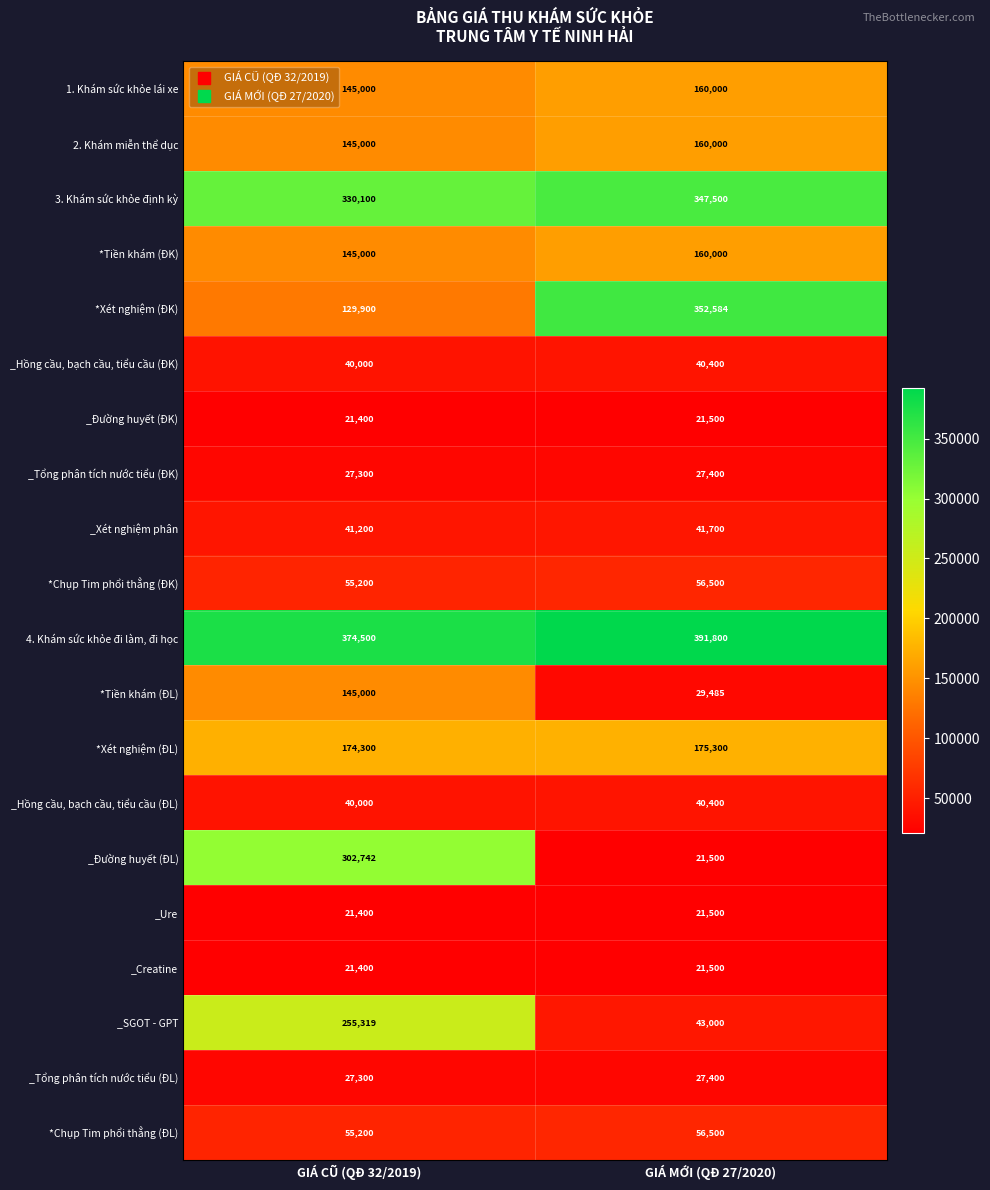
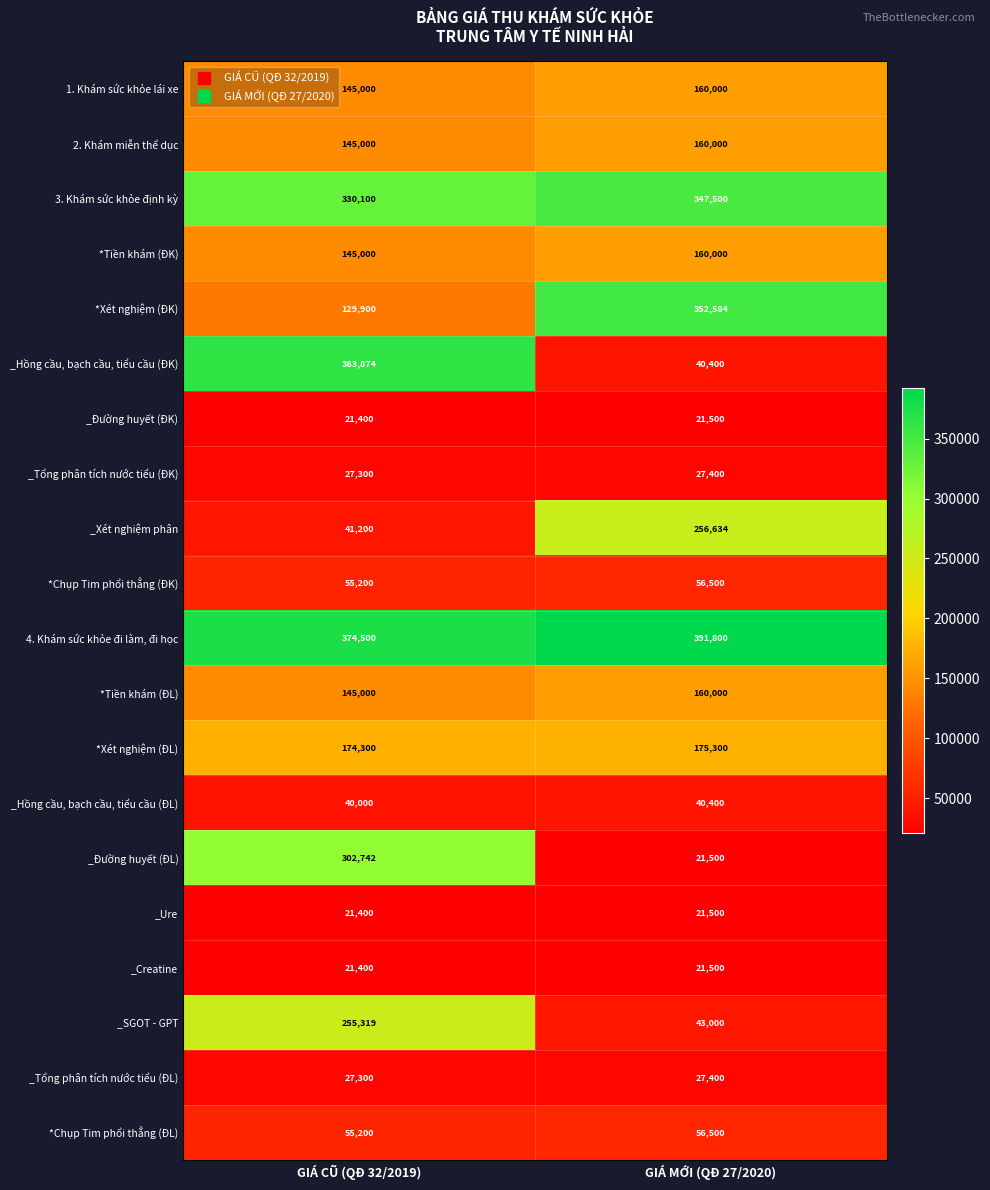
  {
    "1. Khám sức khỏe lái xe": {
      "GIÁ CŨ (QĐ 32/2019)": "145,000",
      "GIÁ MỚI (QĐ 27/2020)": "160,000"
    },
    "2. Khám miễn thể dục": {
      "GIÁ CŨ (QĐ 32/2019)": "145,000",
      "GIÁ MỚI (QĐ 27/2020)": "160,000"
    },
    "3. Khám sức khỏe định kỳ": {
      "GIÁ CŨ (QĐ 32/2019)": "330,100",
      "GIÁ MỚI (QĐ 27/2020)": "347,500"
    },
    "*Tiền khám (ĐK)": {
      "GIÁ CŨ (QĐ 32/2019)": "145,000",
      "GIÁ MỚI (QĐ 27/2020)": "160,000"
    },
    "*Xét nghiệm (ĐK)": {
      "GIÁ CŨ (QĐ 32/2019)": "129,900",
      "GIÁ MỚI (QĐ 27/2020)": "352,584"
    },
    "_Hồng cầu, bạch cầu, tiểu cầu (ĐK)": {
-     "GIÁ CŨ (QĐ 32/2019)": "40,000",
+     "GIÁ CŨ (QĐ 32/2019)": "363,874",
      "GIÁ MỚI (QĐ 27/2020)": "40,400"
    },
    "_Đường huyết (ĐK)": {
      "GIÁ CŨ (QĐ 32/2019)": "21,400",
      "GIÁ MỚI (QĐ 27/2020)": "21,500"
    },
    "_Tổng phân tích nước tiểu (ĐK)": {
      "GIÁ CŨ (QĐ 32/2019)": "27,300",
      "GIÁ MỚI (QĐ 27/2020)": "27,400"
    },
    "_Xét nghiệm phân": {
      "GIÁ CŨ (QĐ 32/2019)": "41,200",
-     "GIÁ MỚI (QĐ 27/2020)": "41,700"
+     "GIÁ MỚI (QĐ 27/2020)": "256,634"
    },
    "*Chụp Tim phổi thẳng (ĐK)": {
      "GIÁ CŨ (QĐ 32/2019)": "55,200",
      "GIÁ MỚI (QĐ 27/2020)": "56,500"
    },
    "4. Khám sức khỏe đi làm, đi học": {
      "GIÁ CŨ (QĐ 32/2019)": "374,500",
      "GIÁ MỚI (QĐ 27/2020)": "391,800"
    },
    "*Tiền khám (ĐL)": {
      "GIÁ CŨ (QĐ 32/2019)": "145,000",
-     "GIÁ MỚI (QĐ 27/2020)": "29,485"
+     "GIÁ MỚI (QĐ 27/2020)": "160,000"
    },
    "*Xét nghiệm (ĐL)": {
      "GIÁ CŨ (QĐ 32/2019)": "174,300",
      "GIÁ MỚI (QĐ 27/2020)": "175,300"
    },
    "_Hồng cầu, bạch cầu, tiểu cầu (ĐL)": {
      "GIÁ CŨ (QĐ 32/2019)": "40,000",
      "GIÁ MỚI (QĐ 27/2020)": "40,400"
    },
    "_Đường huyết (ĐL)": {
      "GIÁ CŨ (QĐ 32/2019)": "302,742",
      "GIÁ MỚI (QĐ 27/2020)": "21,500"
    },
    "_Ure": {
      "GIÁ CŨ (QĐ 32/2019)": "21,400",
      "GIÁ MỚI (QĐ 27/2020)": "21,500"
    },
    "_Creatine": {
      "GIÁ CŨ (QĐ 32/2019)": "21,400",
      "GIÁ MỚI (QĐ 27/2020)": "21,500"
    },
    "_SGOT - GPT": {
      "GIÁ CŨ (QĐ 32/2019)": "255,319",
      "GIÁ MỚI (QĐ 27/2020)": "43,000"
    },
    "_Tổng phân tích nước tiểu (ĐL)": {
      "GIÁ CŨ (QĐ 32/2019)": "27,300",
      "GIÁ MỚI (QĐ 27/2020)": "27,400"
    },
    "*Chụp Tim phổi thẳng (ĐL)": {
      "GIÁ CŨ (QĐ 32/2019)": "55,200",
      "GIÁ MỚI (QĐ 27/2020)": "56,500"
    }
  }
